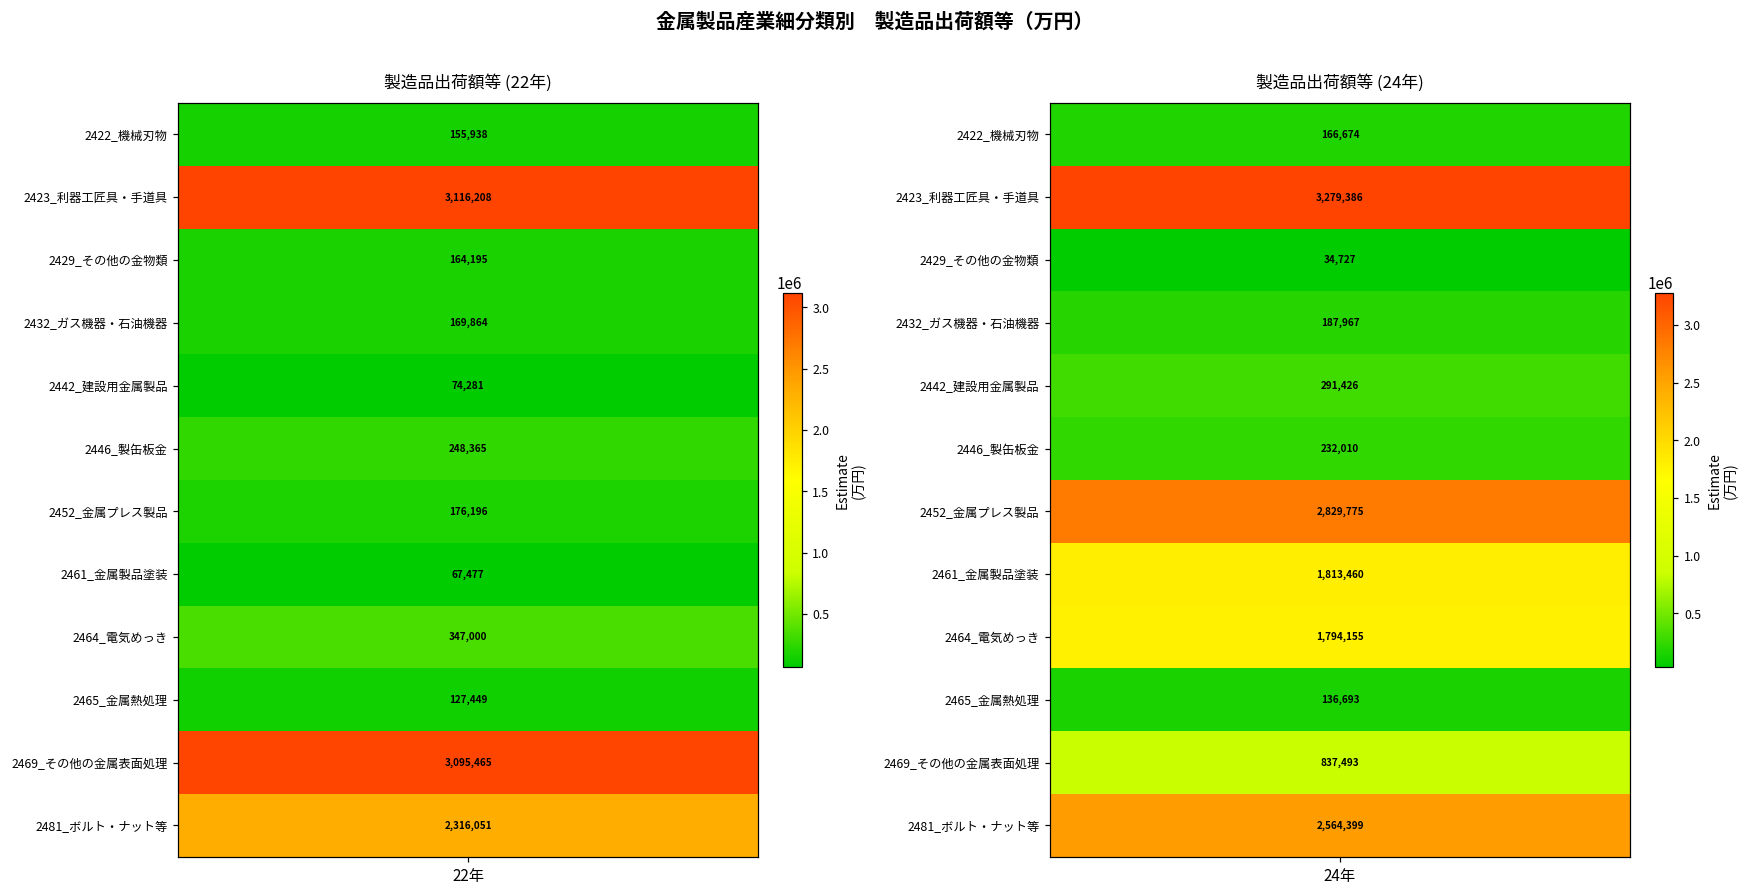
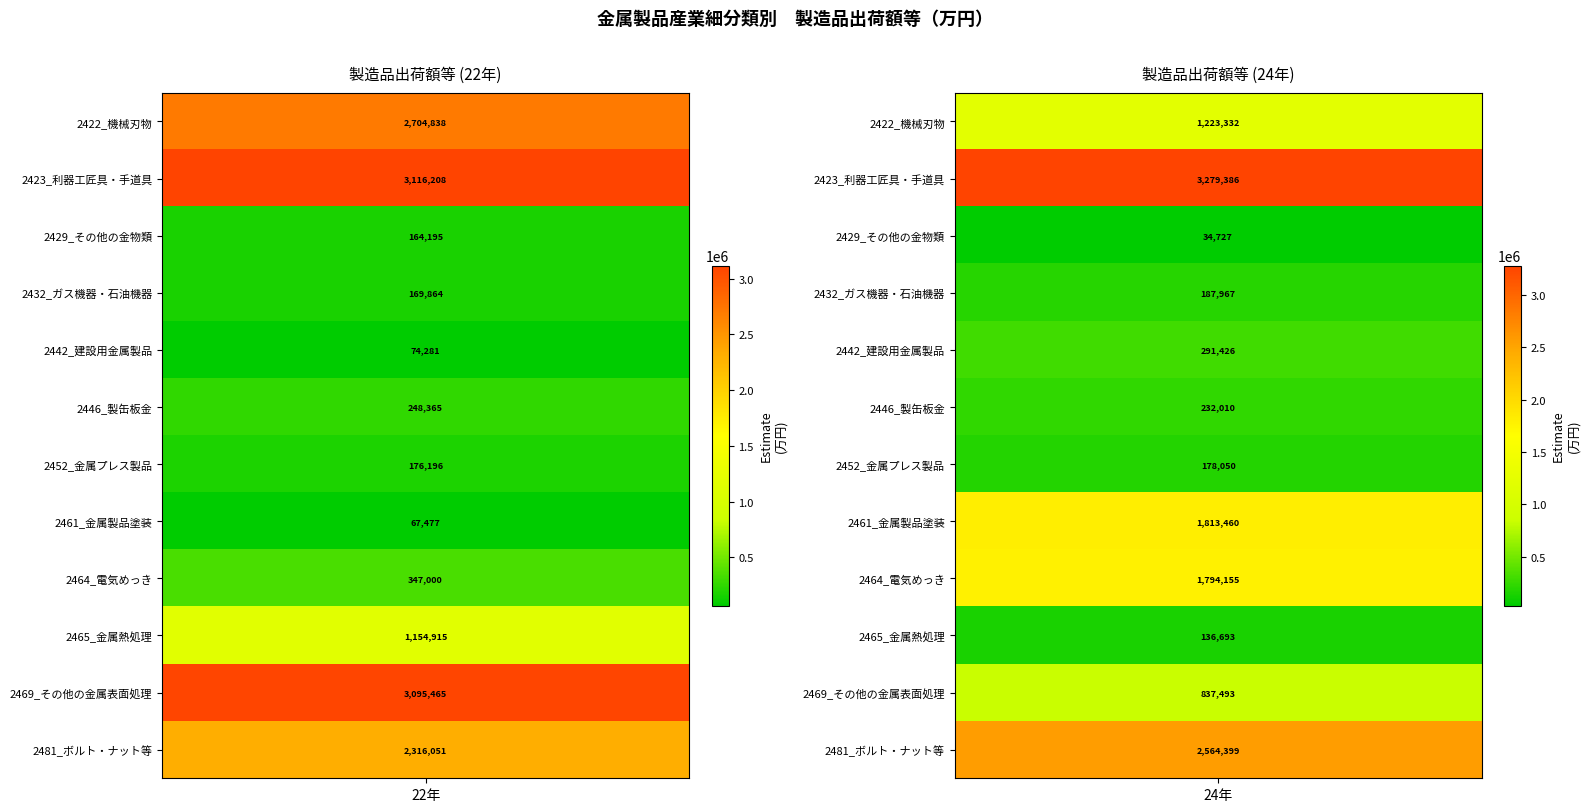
  {
    "製造品出荷額等 (22年)": {
      "2422_機械刃物": {
-       "22年": "155,938"
+       "22年": "2,704,838"
      },
      "2423_利器工匠具・手道具": {
        "22年": "3,116,208"
      },
      "2429_その他の金物類": {
        "22年": "164,195"
      },
      "2432_ガス機器・石油機器": {
        "22年": "169,864"
      },
      "2442_建設用金属製品": {
        "22年": "74,281"
      },
      "2446_製缶板金": {
        "22年": "248,365"
      },
      "2452_金属プレス製品": {
        "22年": "176,196"
      },
      "2461_金属製品塗装": {
        "22年": "67,477"
      },
      "2464_電気めっき": {
        "22年": "347,000"
      },
      "2465_金属熱処理": {
-       "22年": "127,449"
+       "22年": "1,154,915"
      },
      "2469_その他の金属表面処理": {
        "22年": "3,095,465"
      },
      "2481_ボルト・ナット等": {
        "22年": "2,316,051"
      }
    },
    "製造品出荷額等 (24年)": {
      "2422_機械刃物": {
-       "24年": "166,674"
+       "24年": "1,223,332"
      },
      "2423_利器工匠具・手道具": {
        "24年": "3,279,386"
      },
      "2429_その他の金物類": {
        "24年": "34,727"
      },
      "2432_ガス機器・石油機器": {
        "24年": "187,967"
      },
      "2442_建設用金属製品": {
        "24年": "291,426"
      },
      "2446_製缶板金": {
        "24年": "232,010"
      },
      "2452_金属プレス製品": {
-       "24年": "2,829,775"
+       "24年": "178,050"
      },
      "2461_金属製品塗装": {
        "24年": "1,813,460"
      },
      "2464_電気めっき": {
        "24年": "1,794,155"
      },
      "2465_金属熱処理": {
        "24年": "136,693"
      },
      "2469_その他の金属表面処理": {
        "24年": "837,493"
      },
      "2481_ボルト・ナット等": {
        "24年": "2,564,399"
      }
    }
  }
